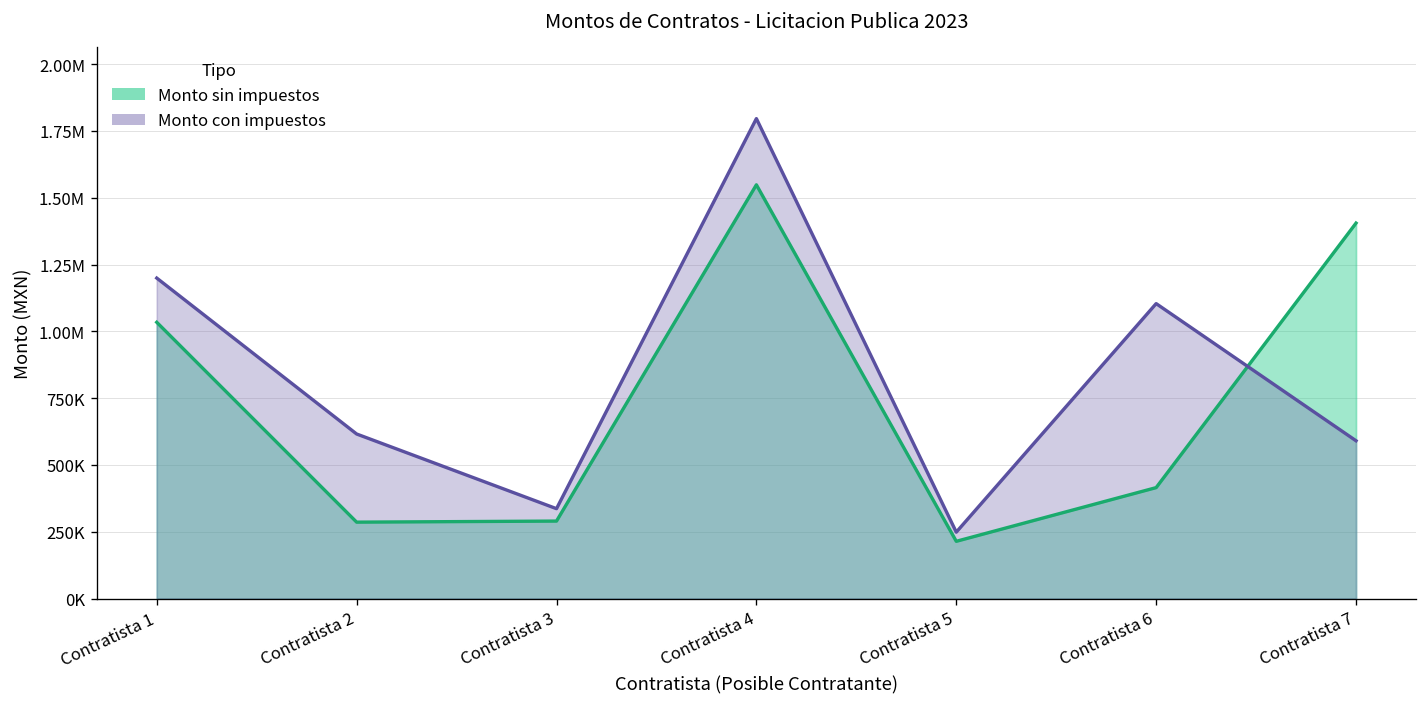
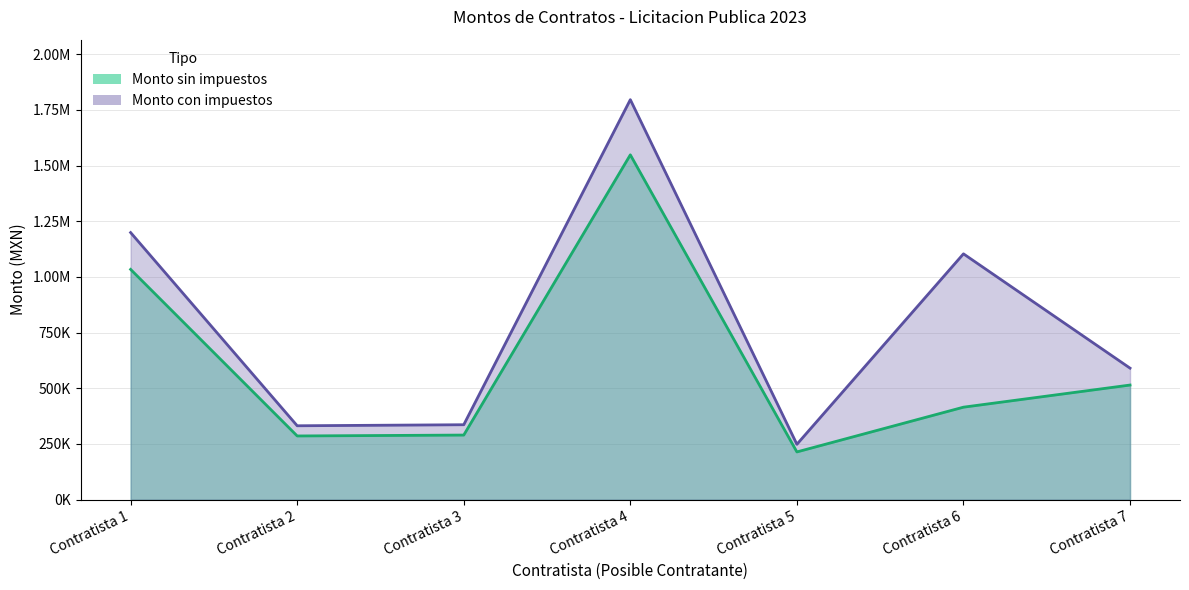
  {
    "Monto sin impuestos": {
      "Contratista 1": 1030000,
      "Contratista 2": 290000,
      "Contratista 3": 290000,
      "Contratista 4": 1550000,
      "Contratista 5": 210000,
      "Contratista 6": 420000,
-     "Contratista 7": 1410000
+     "Contratista 7": 510000
    },
    "Monto con impuestos": {
      "Contratista 1": 1200000,
-     "Contratista 2": 620000,
+     "Contratista 2": 330000,
      "Contratista 3": 340000,
      "Contratista 4": 1800000,
      "Contratista 5": 250000,
      "Contratista 6": 1100000,
      "Contratista 7": 590000
    }
  }
